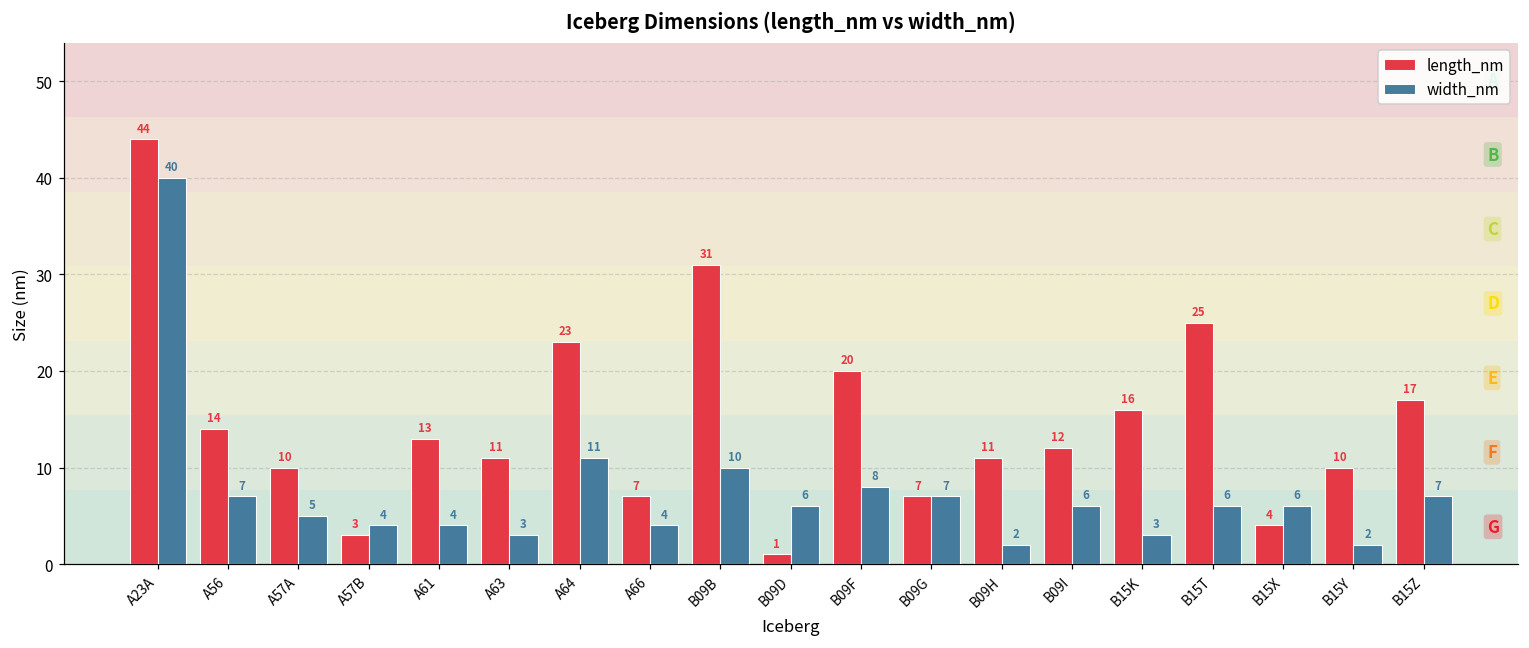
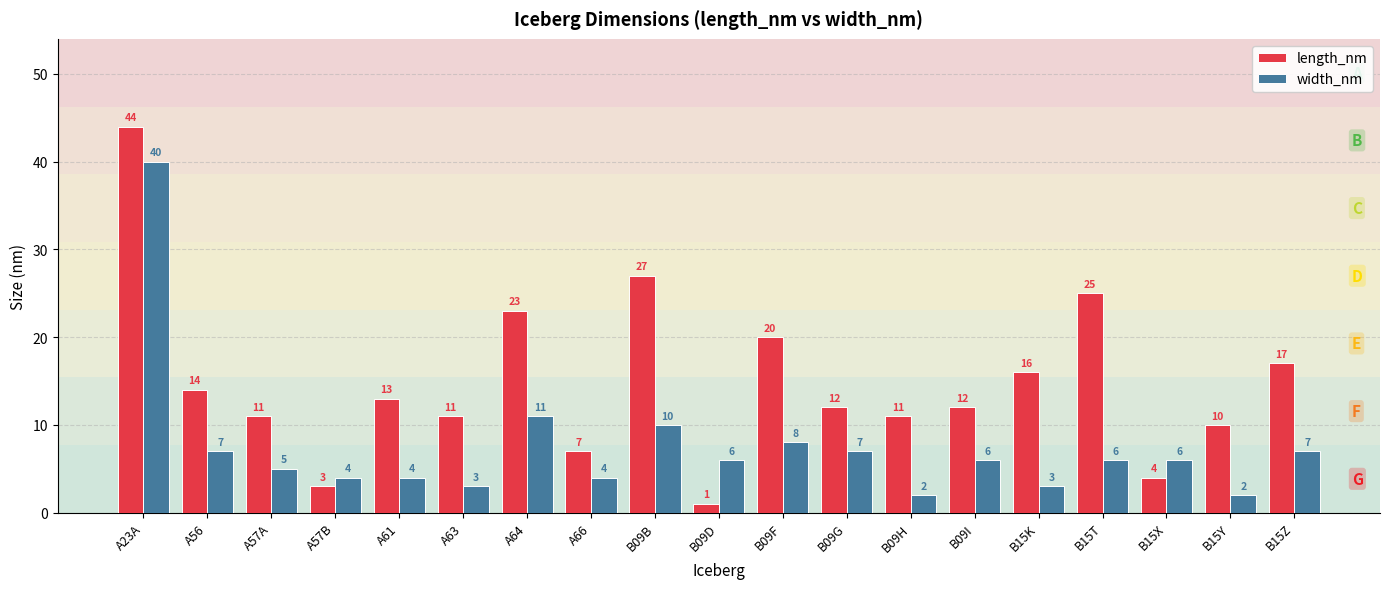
  {
    "length_nm": {
      "A23A": 44,
      "A56": 14,
-     "A57A": 10,
+     "A57A": 11,
      "A57B": 3,
      "A61": 13,
      "A63": 11,
      "A64": 23,
      "A66": 7,
-     "B09B": 31,
+     "B09B": 27,
      "B09D": 1,
      "B09F": 20,
-     "B09G": 7,
+     "B09G": 12,
      "B09H": 11,
      "B09I": 12,
      "B15K": 16,
      "B15T": 25,
      "B15X": 4,
      "B15Y": 10,
      "B15Z": 17
    },
    "width_nm": {
      "A23A": 40,
      "A56": 7,
      "A57A": 5,
      "A57B": 4,
      "A61": 4,
      "A63": 3,
      "A64": 11,
      "A66": 4,
      "B09B": 10,
      "B09D": 6,
      "B09F": 8,
      "B09G": 7,
      "B09H": 2,
      "B09I": 6,
      "B15K": 3,
      "B15T": 6,
      "B15X": 6,
      "B15Y": 2,
      "B15Z": 7
    }
  }
